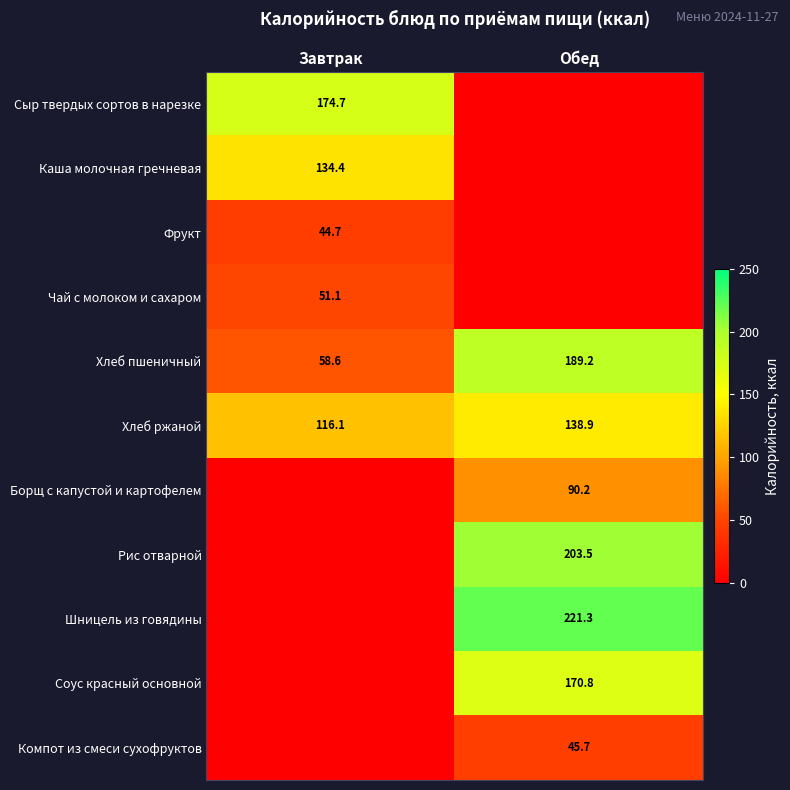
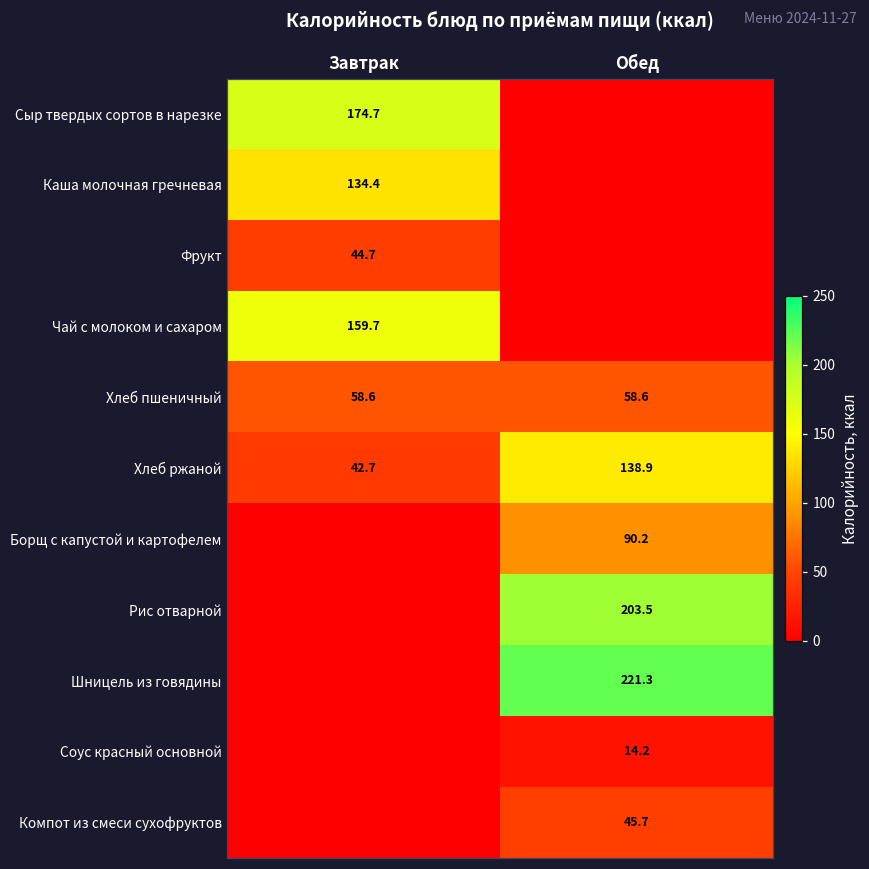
  {
    "Сыр твердых сортов в нарезке": {
      "Завтрак": 174.7
    },
    "Каша молочная гречневая": {
      "Завтрак": 134.4
    },
    "Фрукт": {
      "Завтрак": 44.7
    },
    "Чай с молоком и сахаром": {
-     "Завтрак": 51.1
+     "Завтрак": 159.7
    },
    "Хлеб пшеничный": {
      "Завтрак": 58.6,
-     "Обед": 189.2
+     "Обед": 58.6
    },
    "Хлеб ржаной": {
-     "Завтрак": 116.1,
+     "Завтрак": 42.7,
      "Обед": 138.9
    },
    "Борщ с капустой и картофелем": {
      "Обед": 90.2
    },
    "Рис отварной": {
      "Обед": 203.5
    },
    "Шницель из говядины": {
      "Обед": 221.3
    },
    "Соус красный основной": {
-     "Обед": 170.8
+     "Обед": 14.2
    },
    "Компот из смеси сухофруктов": {
      "Обед": 45.7
    }
  }
